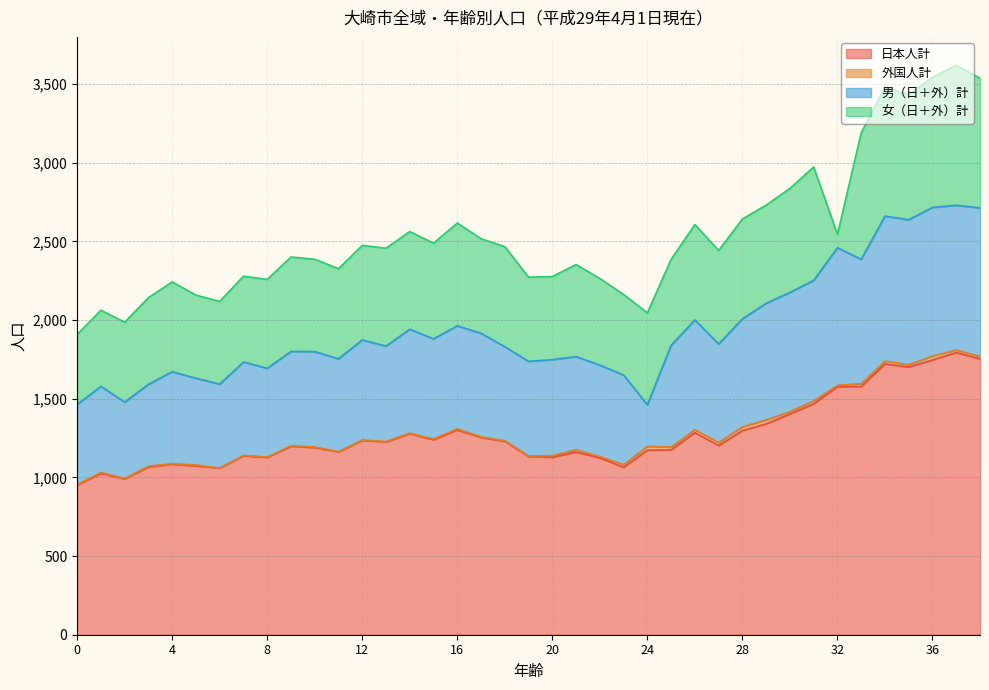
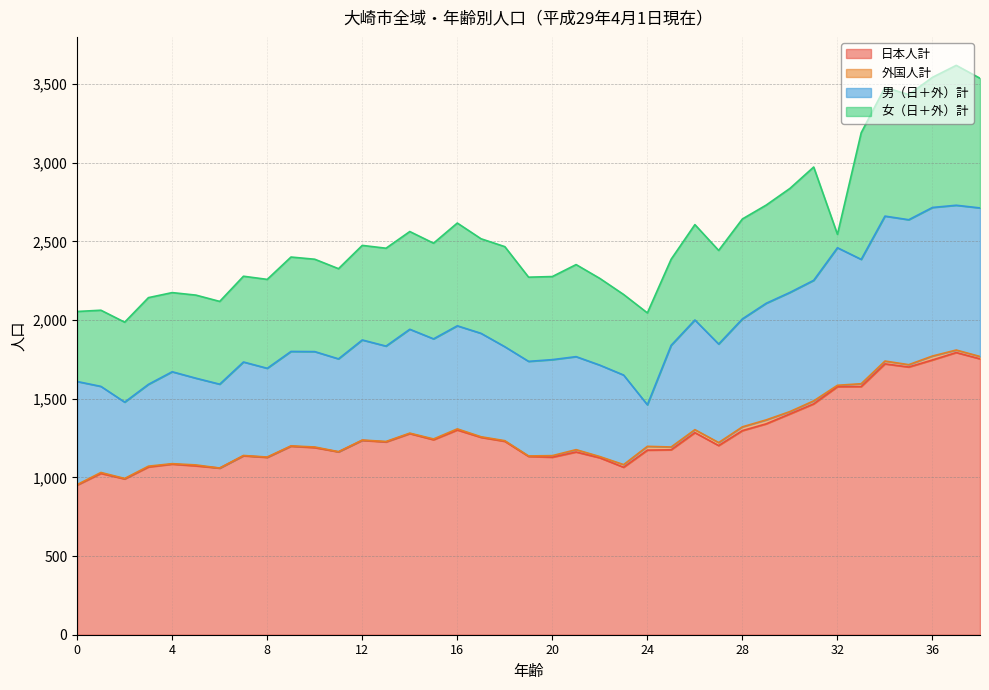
  {
    "男（日＋外）計": {
-     "0": 510,
+     "0": 660,
      "4": 580,
      "8": 560,
      "12": 640,
      "16": 660,
      "20": 610,
      "24": 260,
      "28": 690,
      "32": 870,
      "36": 940
    },
    "女（日＋外）計": {
      "0": 450,
-     "4": 570,
+     "4": 500,
      "8": 570,
      "12": 600,
      "16": 650,
      "20": 530,
      "24": 580,
      "28": 640,
      "32": 90
    }
  }
